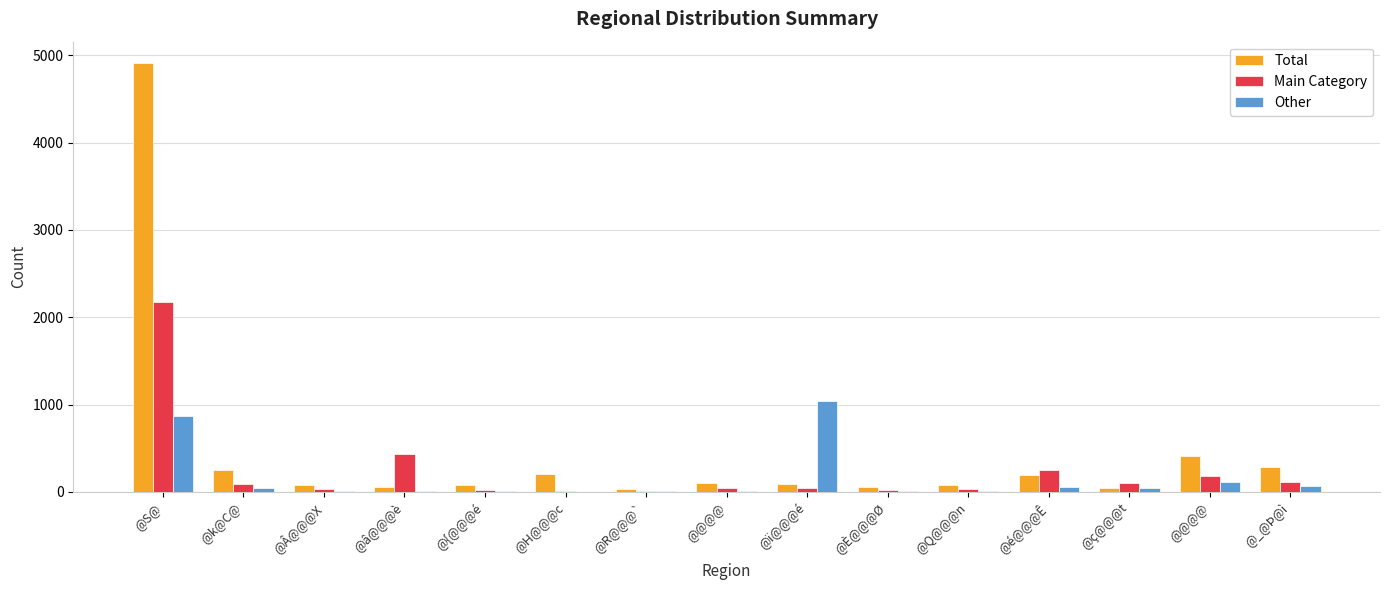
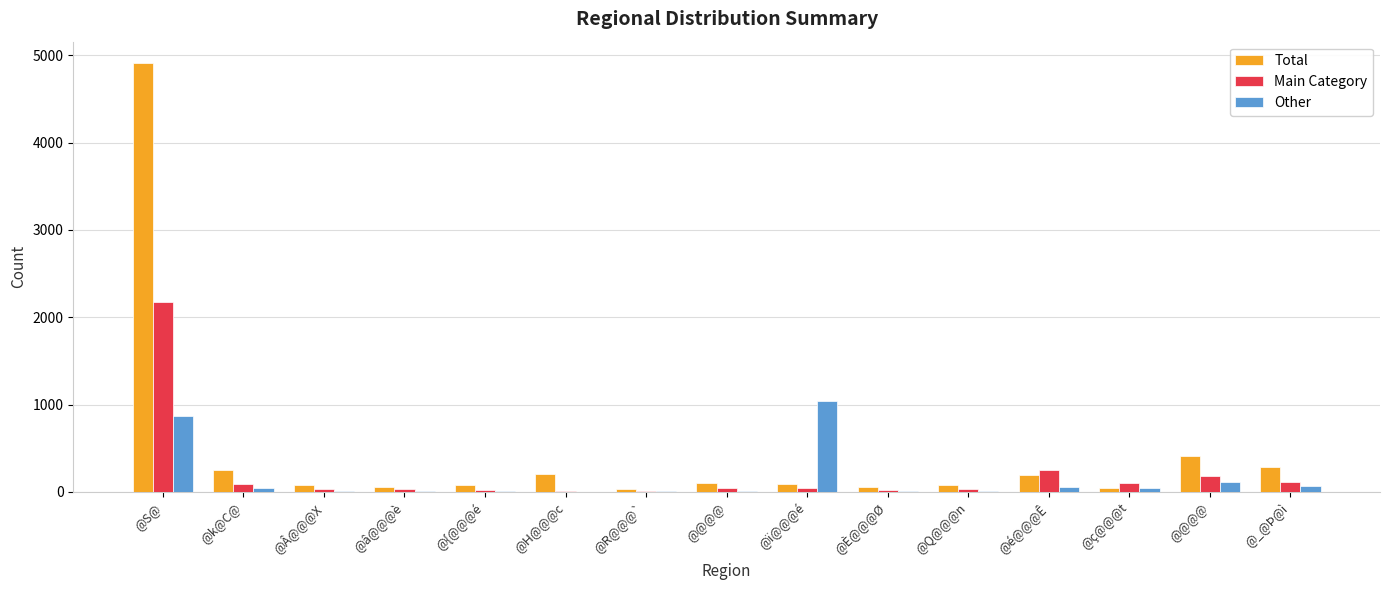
  {
    "Total": {
      "@S@": 4900,
      "@k@C@": 200,
      "@Â@@@X": 100,
      "@â@@@è": 100,
      "@{@@@é": 100,
      "@H@@@c": 200,
      "@R@@@`": 0,
      "@ï@@@é": 100,
      "@È@@@Ø": 100,
      "@Q@@@n": 100,
      "@é@@@Ê": 200,
      "@ç@@@t": 0,
      "@_@Þ@ì": 300
    },
    "Main Category": {
      "@S@": 2200,
      "@k@C@": 100,
-     "@â@@@è": 400,
+     "@â@@@è": 0,
      "@ï@@@é": 0,
      "@Q@@@n": 0,
      "@é@@@Ê": 200,
      "@ç@@@t": 100,
      "@_@Þ@ì": 100
    },
    "Other": {
      "@S@": 900,
      "@k@C@": 0,
      "@ï@@@é": 1000,
      "@é@@@Ê": 100,
      "@ç@@@t": 0,
      "@_@Þ@ì": 100
    }
  }
